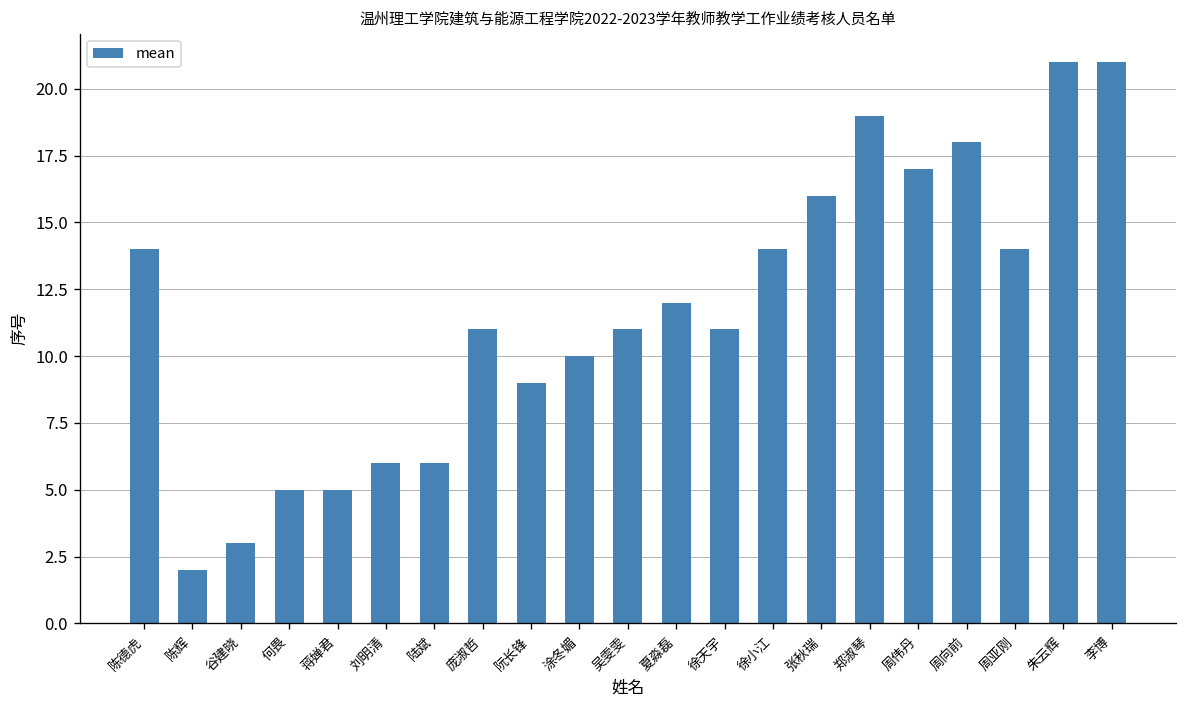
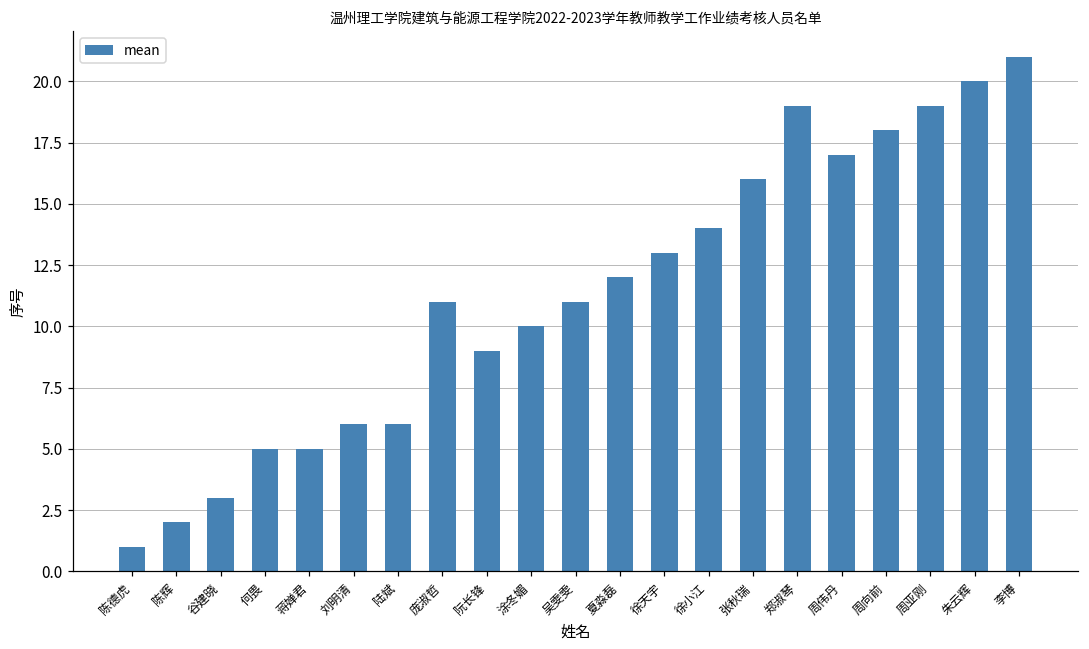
  {
-   "陈德虎": 14,
+   "陈德虎": 1,
    "陈辉": 2,
    "谷建晓": 3,
    "何畏": 5,
    "蒋婵君": 5,
    "刘明清": 6,
    "陆斌": 6,
    "庞淑哲": 11,
    "阮长锋": 9,
    "涂冬媚": 10,
    "吴雯雯": 11,
    "夏淼磊": 12,
-   "徐天宇": 11,
+   "徐天宇": 13,
    "徐小江": 14,
    "张秋瑞": 16,
    "郑淑琴": 19,
    "周伟丹": 17,
    "周向前": 18,
-   "周亚刚": 14,
-   "朱云辉": 21,
+   "周亚刚": 19,
+   "朱云辉": 20,
    "李博": 21
  }
